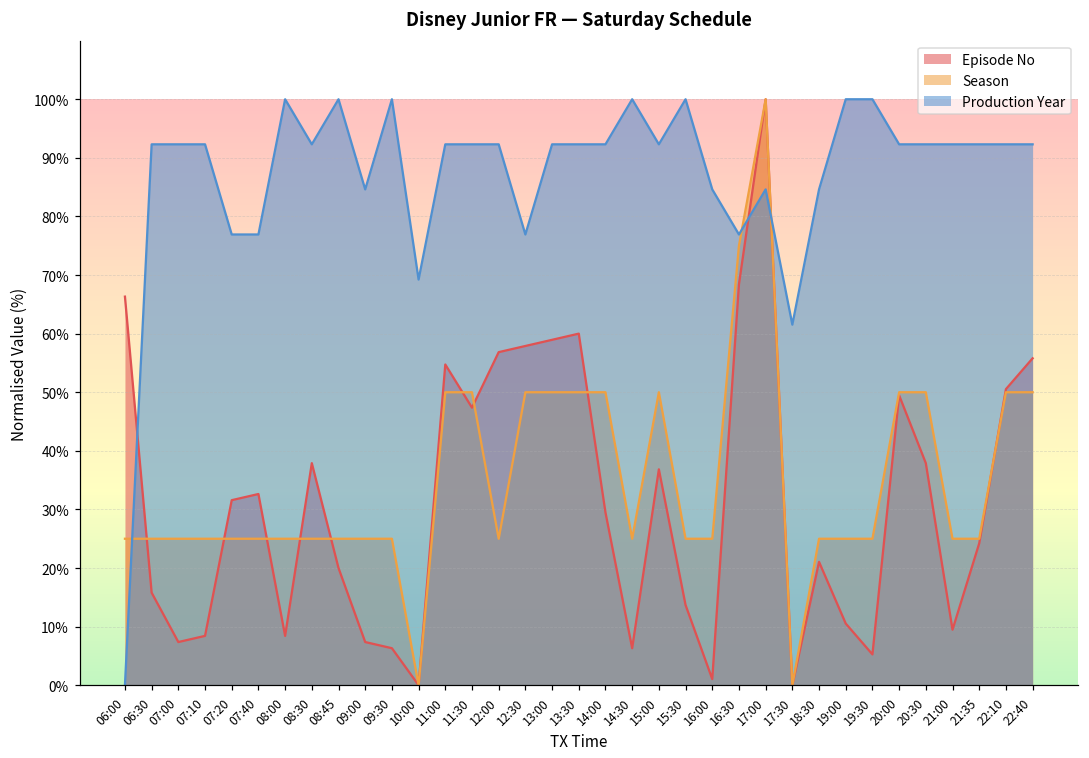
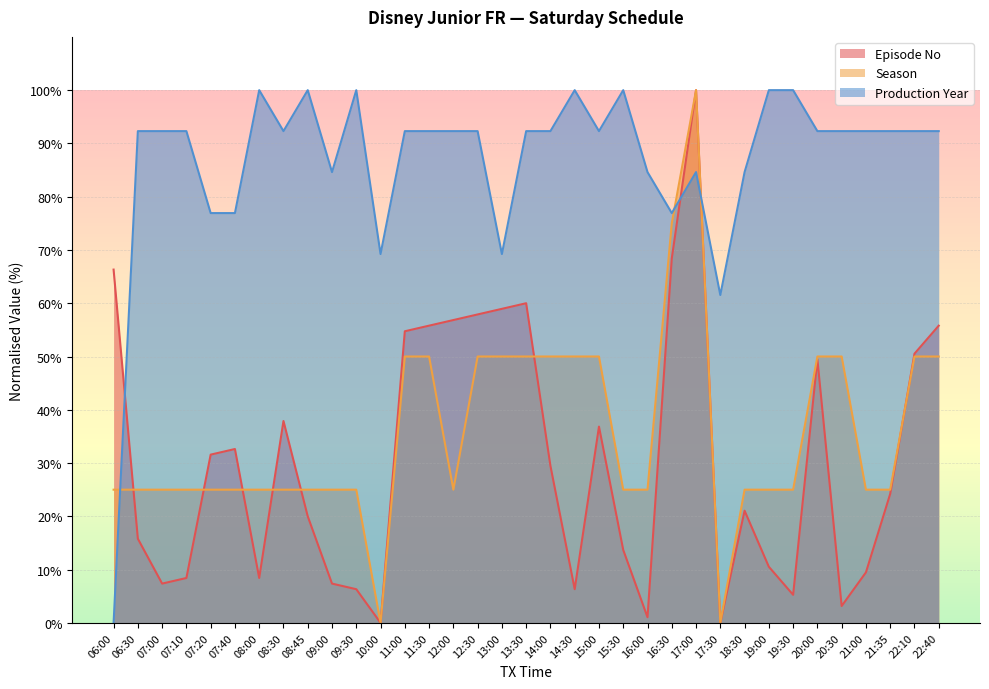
  {
    "Episode No": {
      "06:00": "66%",
      "06:30": "16%",
      "07:00": "7%",
      "07:10": "8%",
      "07:20": "32%",
      "07:40": "33%",
      "08:00": "8%",
      "08:30": "38%",
      "08:45": "20%",
      "09:00": "7%",
      "09:30": "6%",
      "11:00": "55%",
-     "11:30": "47%",
+     "11:30": "56%",
      "12:00": "57%",
      "12:30": "58%",
      "13:00": "59%",
      "13:30": "60%",
      "14:00": "29%",
      "14:30": "6%",
      "15:00": "37%",
      "15:30": "14%",
      "16:00": "1%",
      "16:30": "68%",
      "18:30": "21%",
      "19:00": "11%",
      "19:30": "5%",
      "20:00": "49%",
-     "20:30": "38%",
+     "20:30": "3%",
      "21:00": "9%",
      "21:35": "24%",
      "22:10": "51%",
      "22:40": "56%"
    },
    "Season": {
      "06:00": "25%",
      "06:30": "25%",
      "07:00": "25%",
      "07:10": "25%",
      "07:20": "25%",
      "07:40": "25%",
      "08:00": "25%",
      "08:30": "25%",
      "08:45": "25%",
      "09:00": "25%",
      "09:30": "25%",
      "11:00": "50%",
      "11:30": "50%",
      "12:00": "25%",
      "12:30": "50%",
      "13:00": "50%",
      "13:30": "50%",
      "14:00": "50%",
-     "14:30": "25%",
+     "14:30": "50%",
      "15:00": "50%",
      "15:30": "25%",
      "16:00": "25%",
      "16:30": "75%",
      "18:30": "25%",
      "19:00": "25%",
      "19:30": "25%",
      "20:00": "50%",
      "20:30": "50%",
      "21:00": "25%",
      "21:35": "25%",
      "22:10": "50%",
      "22:40": "50%"
    },
    "Production Year": {
      "06:00": "0%",
      "06:30": "92%",
      "07:00": "92%",
      "07:10": "92%",
      "07:20": "77%",
      "07:40": "77%",
      "08:00": "100%",
      "08:30": "92%",
      "08:45": "100%",
      "09:00": "85%",
      "09:30": "100%",
      "10:00": "69%",
      "11:00": "92%",
      "11:30": "92%",
      "12:00": "92%",
-     "12:30": "77%",
-     "13:00": "92%",
+     "12:30": "92%",
+     "13:00": "69%",
      "13:30": "92%",
      "14:00": "92%",
      "14:30": "100%",
      "15:00": "92%",
      "15:30": "100%",
      "16:00": "85%",
      "16:30": "77%",
      "17:00": "85%",
      "17:30": "62%",
      "18:30": "85%",
      "19:00": "100%",
      "19:30": "100%",
      "20:00": "92%",
      "20:30": "92%",
      "21:00": "92%",
      "21:35": "92%",
      "22:10": "92%",
      "22:40": "92%"
    }
  }
